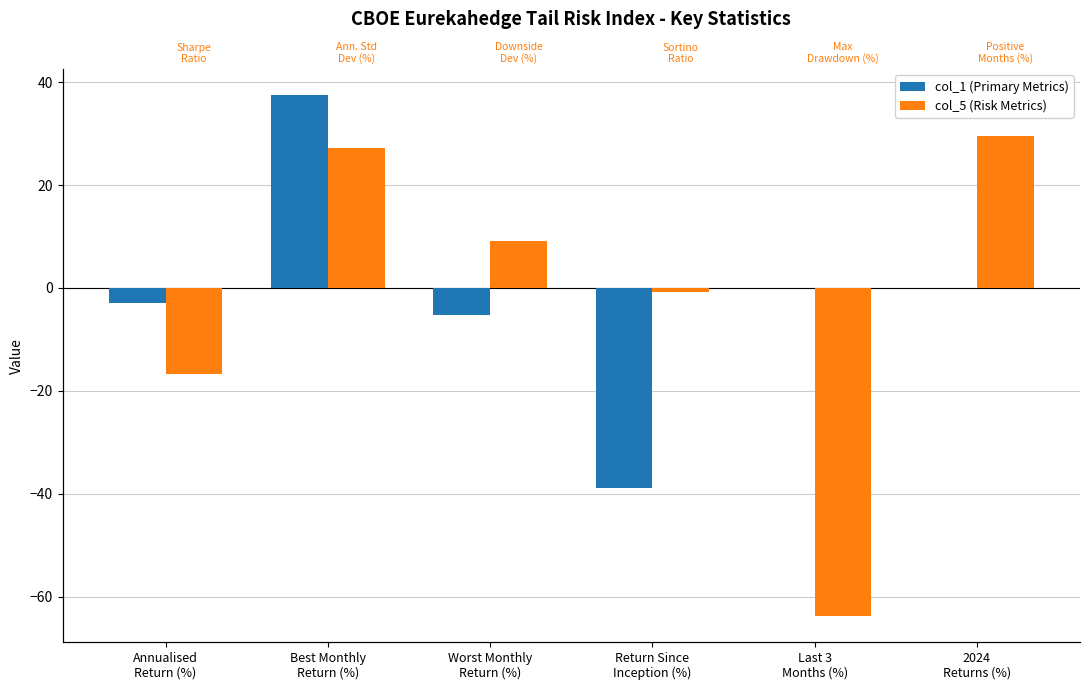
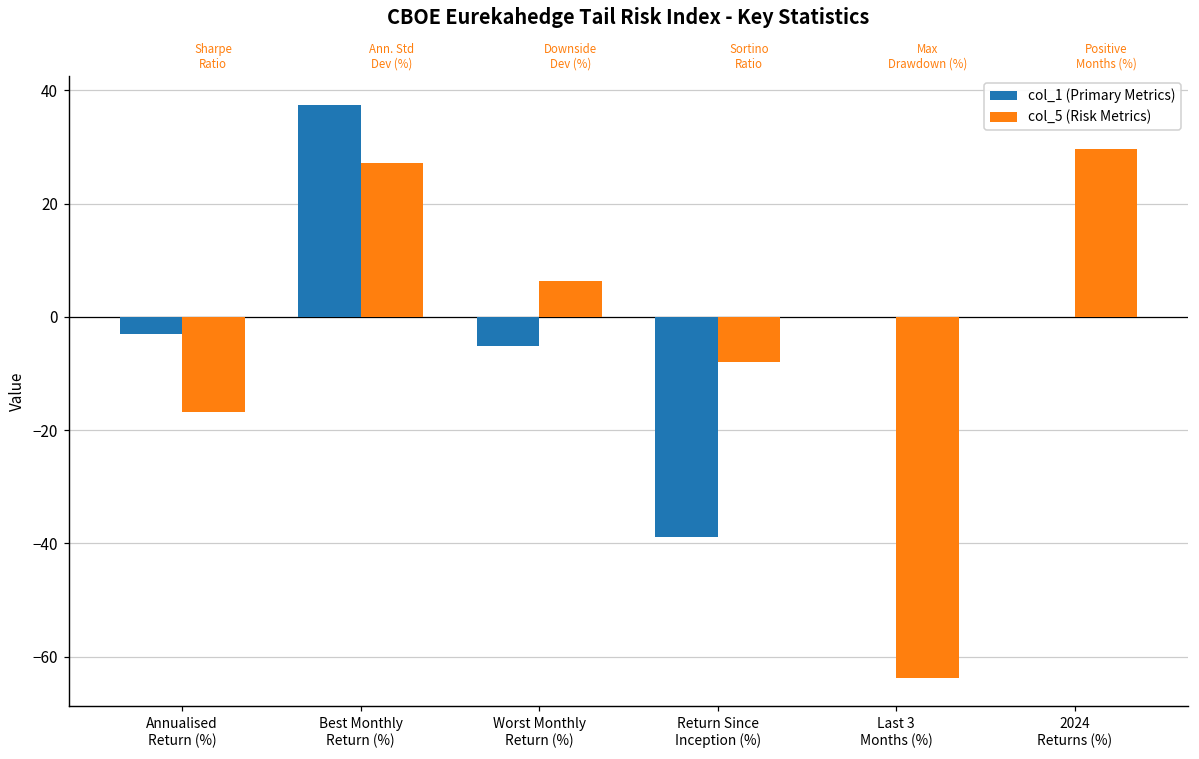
  {
    "col_5 (Risk Metrics)": {
      "Sharpe Ratio": -17,
      "Ann. Std Dev (%)": 27,
-     "Downside Dev (%)": 9,
-     "Sortino Ratio": -1,
+     "Downside Dev (%)": 6,
+     "Sortino Ratio": -8,
      "Max Drawdown (%)": -64,
      "Positive Months (%)": 30
    }
  }
